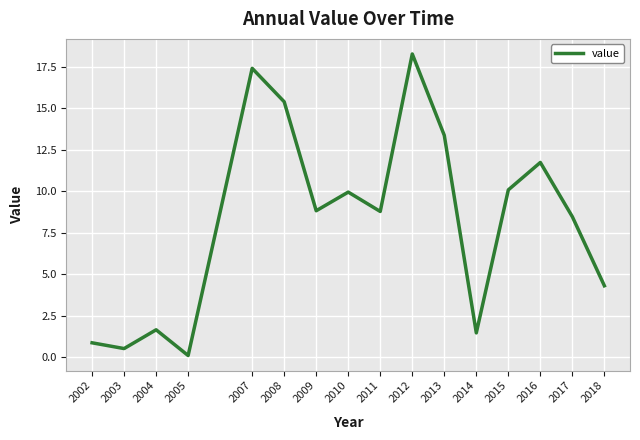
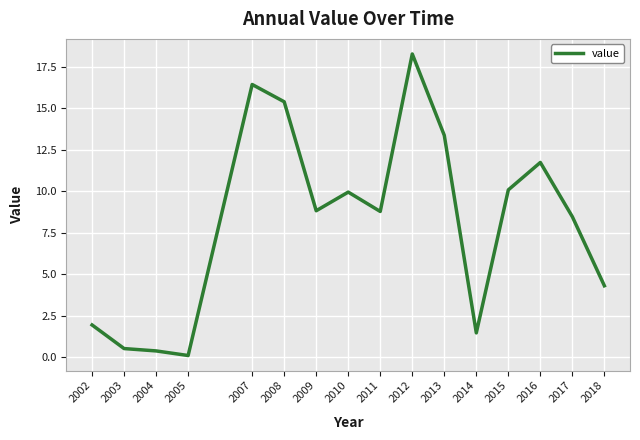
  {
-   "2002": 0.9,
+   "2002": 1.9,
    "2003": 0.5,
-   "2004": 1.6,
+   "2004": 0.4,
    "2005": 0.1,
-   "2007": 17.4,
+   "2007": 16.4,
    "2008": 15.4,
    "2009": 8.8,
    "2010": 10.0,
    "2011": 8.8,
    "2012": 18.3,
    "2013": 13.4,
    "2014": 1.5,
    "2015": 10.1,
    "2016": 11.7,
    "2017": 8.5,
    "2018": 4.3
  }
